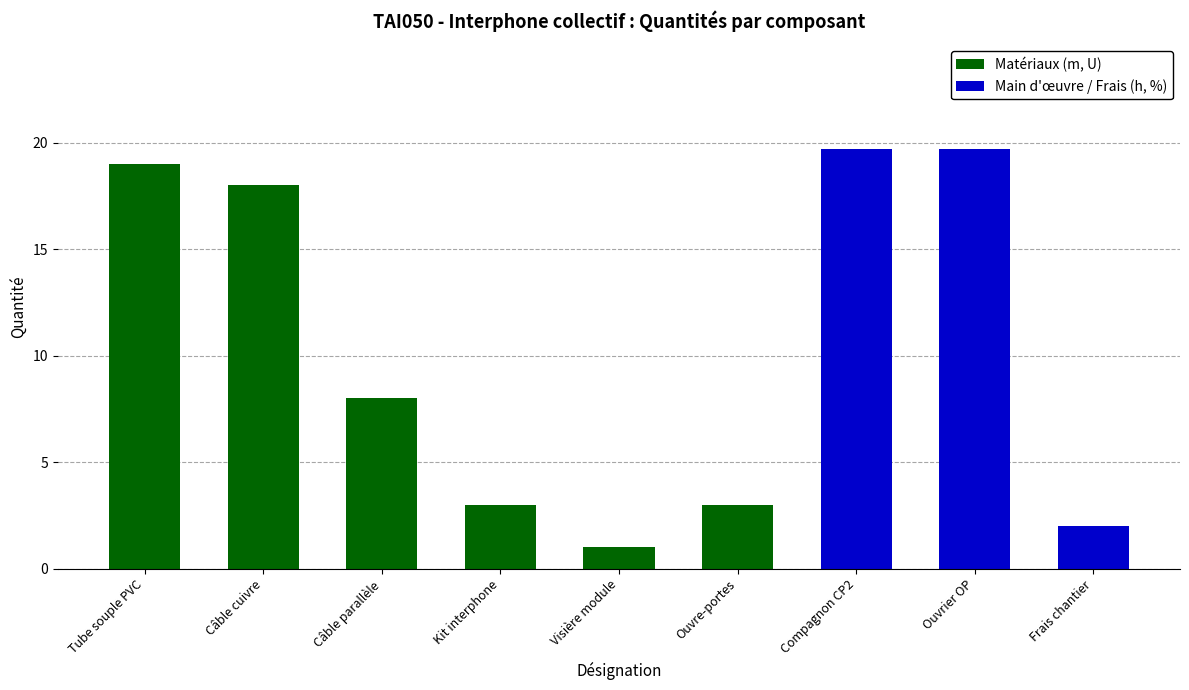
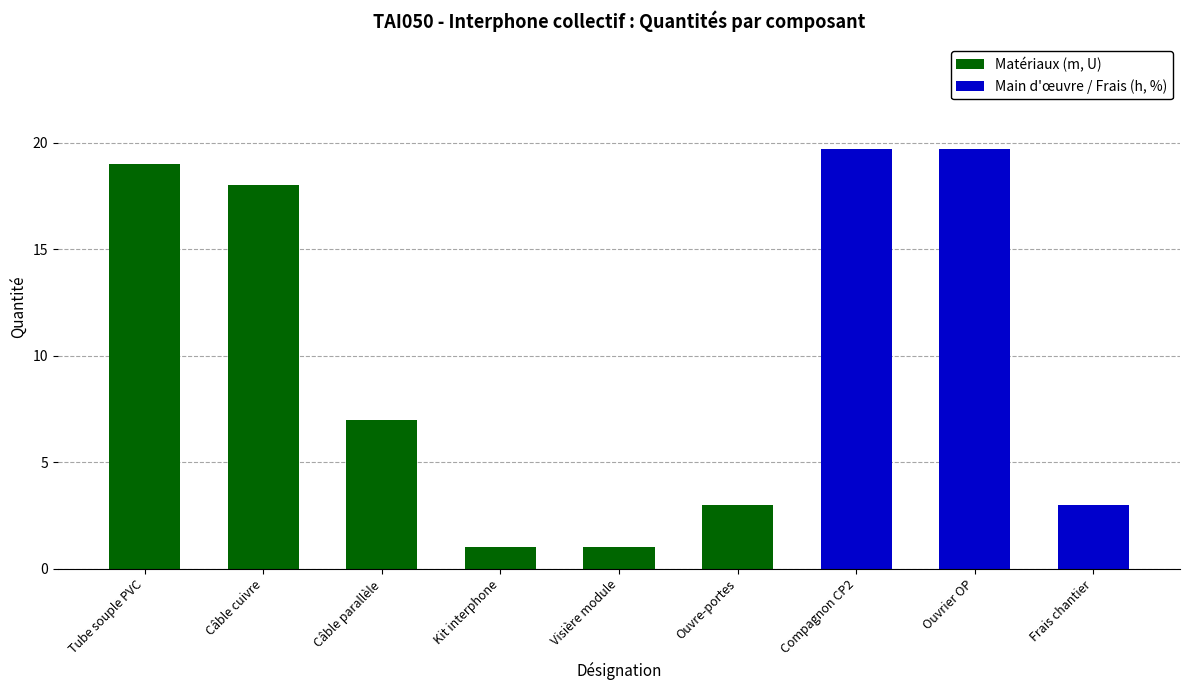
  {
    "Matériaux (m, U)": {
      "Tube souple PVC": 19,
      "Câble cuivre": 18,
-     "Câble parallèle": 8,
-     "Kit interphone": 3,
+     "Câble parallèle": 7,
+     "Kit interphone": 1,
      "Visière module": 1,
      "Ouvre-portes": 3,
      "Compagnon CP2": 0,
      "Ouvrier OP": 0,
      "Frais chantier": 0
    },
    "Main d'œuvre / Frais (h, %)": {
      "Tube souple PVC": 0,
      "Câble cuivre": 0,
      "Câble parallèle": 0,
      "Kit interphone": 0,
      "Visière module": 0,
      "Ouvre-portes": 0,
      "Compagnon CP2": 19.7,
      "Ouvrier OP": 19.7,
-     "Frais chantier": 2
+     "Frais chantier": 3
    }
  }
